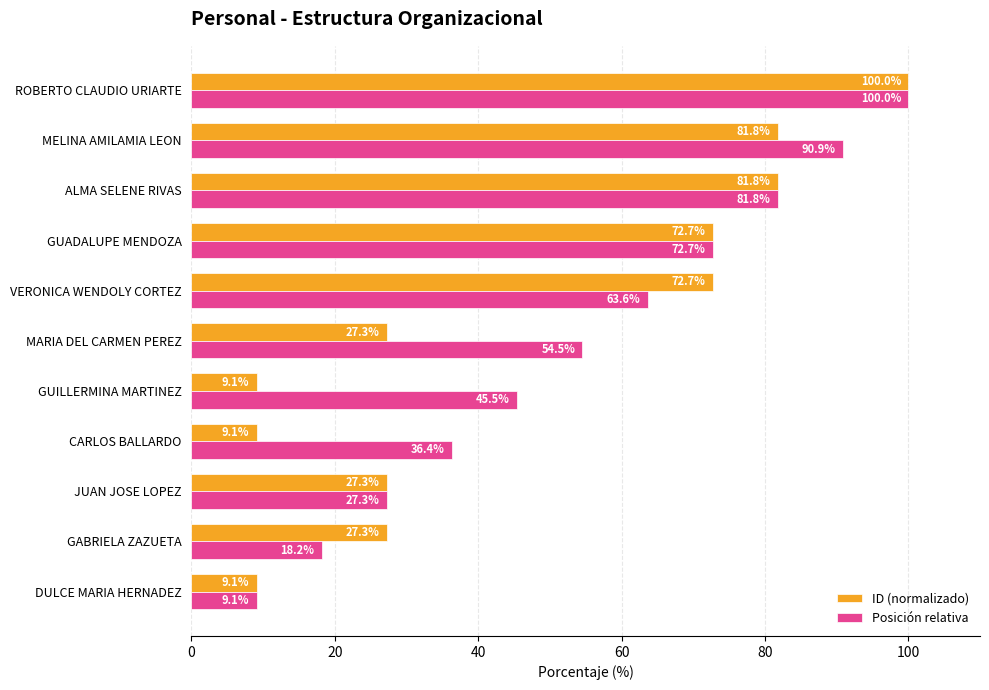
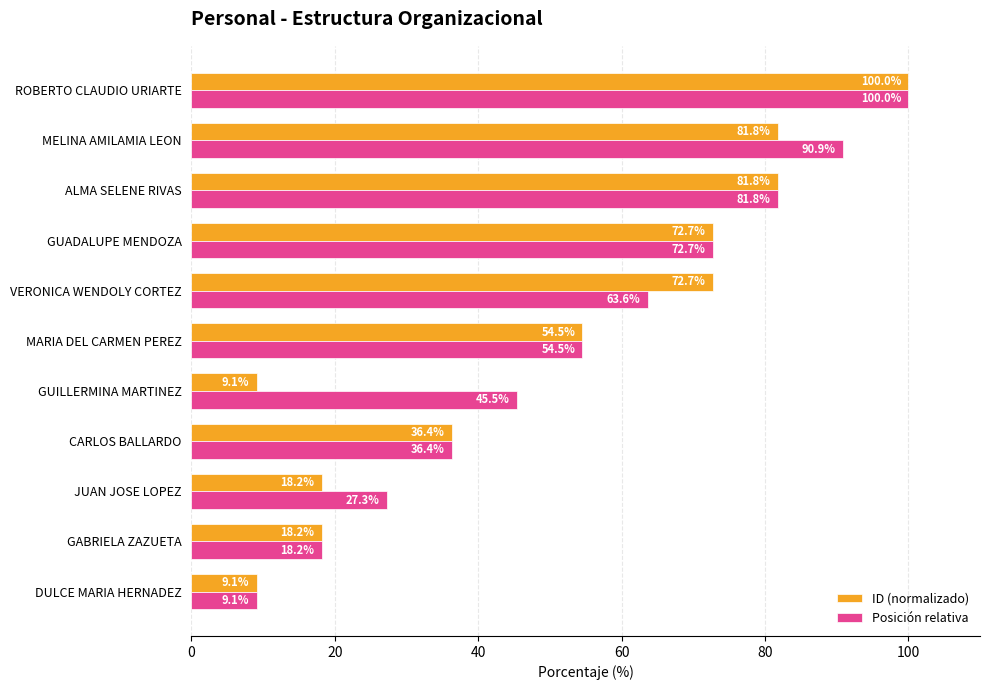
  {
    "ID (normalizado)": {
      "ROBERTO CLAUDIO URIARTE": "100.0%",
      "MELINA AMILAMIA LEON": "81.8%",
      "ALMA SELENE RIVAS": "81.8%",
      "GUADALUPE MENDOZA": "72.7%",
      "VERONICA WENDOLY CORTEZ": "72.7%",
-     "MARIA DEL CARMEN PEREZ": "27.3%",
+     "MARIA DEL CARMEN PEREZ": "54.5%",
      "GUILLERMINA MARTINEZ": "9.1%",
-     "CARLOS BALLARDO": "9.1%",
-     "JUAN JOSE LOPEZ": "27.3%",
-     "GABRIELA ZAZUETA": "27.3%",
+     "CARLOS BALLARDO": "36.4%",
+     "JUAN JOSE LOPEZ": "18.2%",
+     "GABRIELA ZAZUETA": "18.2%",
      "DULCE MARIA HERNADEZ": "9.1%"
    },
    "Posición relativa": {
      "ROBERTO CLAUDIO URIARTE": "100.0%",
      "MELINA AMILAMIA LEON": "90.9%",
      "ALMA SELENE RIVAS": "81.8%",
      "GUADALUPE MENDOZA": "72.7%",
      "VERONICA WENDOLY CORTEZ": "63.6%",
      "MARIA DEL CARMEN PEREZ": "54.5%",
      "GUILLERMINA MARTINEZ": "45.5%",
      "CARLOS BALLARDO": "36.4%",
      "JUAN JOSE LOPEZ": "27.3%",
      "GABRIELA ZAZUETA": "18.2%",
      "DULCE MARIA HERNADEZ": "9.1%"
    }
  }
